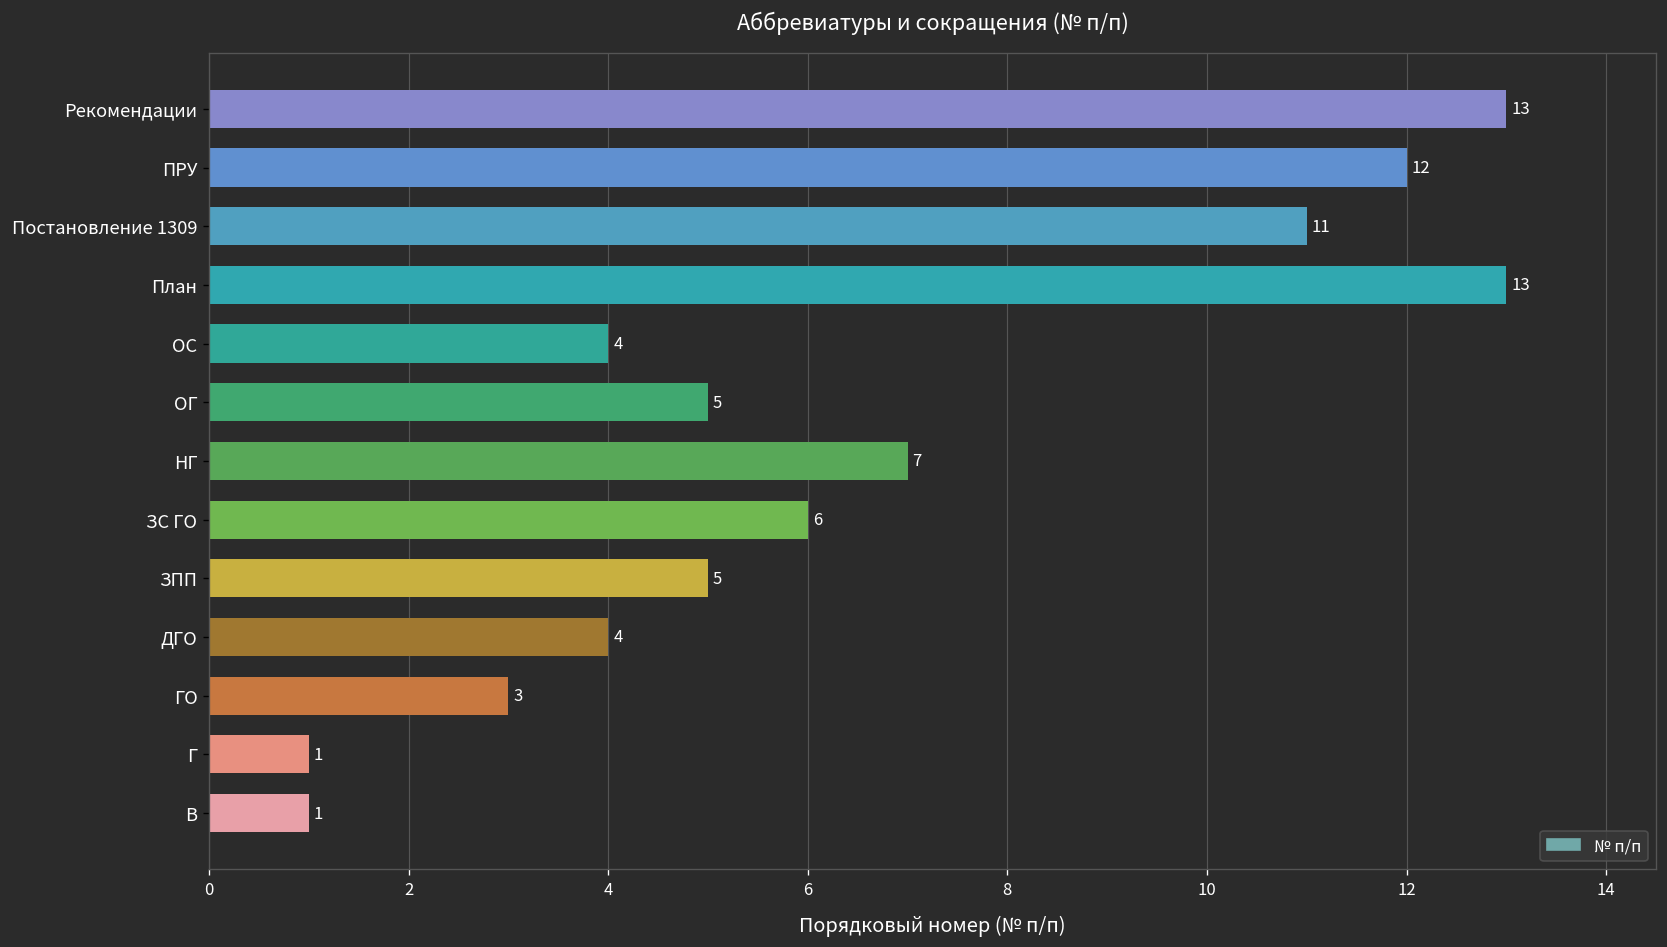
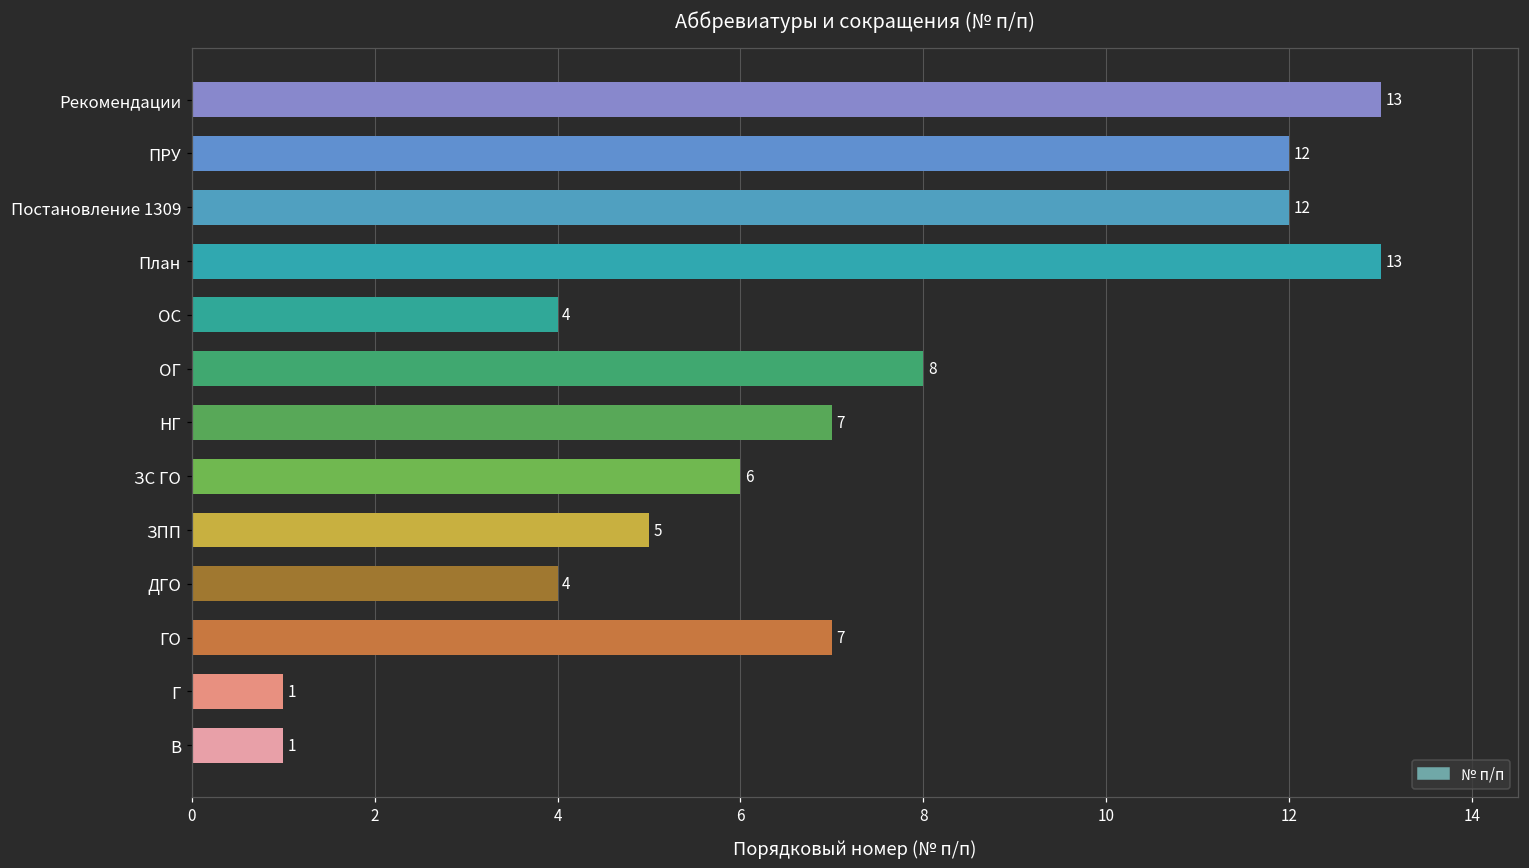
  {
    "Рекомендации": 13,
    "ПРУ": 12,
-   "Постановление 1309": 11,
+   "Постановление 1309": 12,
    "План": 13,
    "ОС": 4,
-   "ОГ": 5,
+   "ОГ": 8,
    "НГ": 7,
    "ЗС ГО": 6,
    "ЗПП": 5,
    "ДГО": 4,
-   "ГО": 3,
+   "ГО": 7,
    "Г": 1,
    "В": 1
  }
